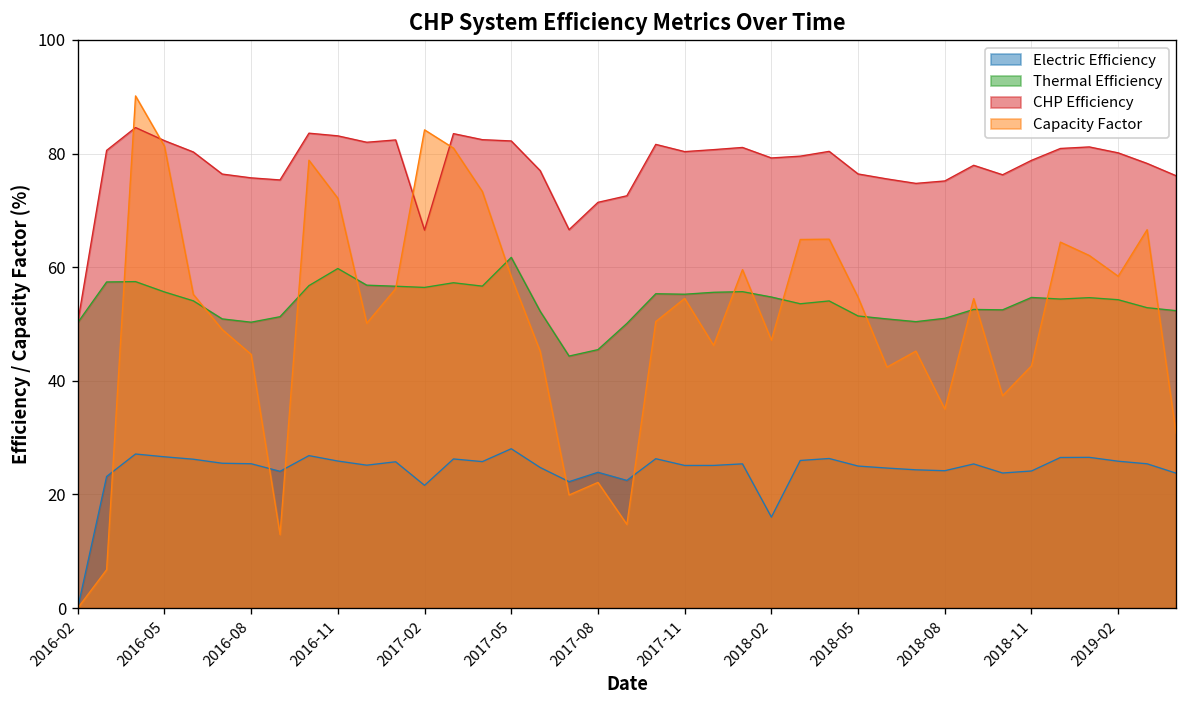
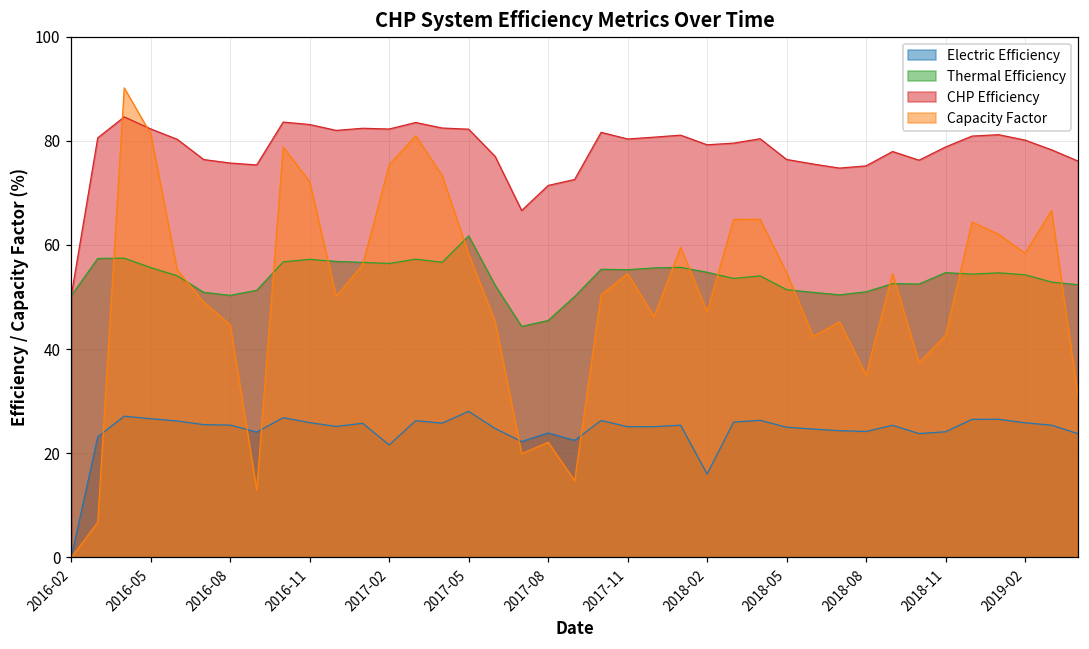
  {
    "Electric Efficiency": {
      "2016-05": 27,
      "2016-08": 25,
      "2016-11": 26,
      "2017-02": 22,
      "2017-05": 28,
      "2017-08": 24,
      "2017-11": 25,
      "2018-02": 16,
      "2018-05": 25,
      "2018-08": 24,
      "2018-11": 24,
      "2019-02": 26
    },
    "Thermal Efficiency": {
      "2016-05": 56,
      "2016-08": 50,
-     "2016-11": 60,
+     "2016-11": 57,
      "2017-02": 56,
      "2017-05": 62,
      "2017-08": 45,
      "2017-11": 55,
      "2018-02": 55,
      "2018-05": 51,
      "2018-08": 51,
      "2018-11": 55,
      "2019-02": 54
    },
    "CHP Efficiency": {
      "2016-05": 82,
      "2016-08": 76,
      "2016-11": 83,
-     "2017-02": 67,
+     "2017-02": 82,
      "2017-05": 82,
      "2017-08": 71,
      "2017-11": 80,
      "2018-02": 79,
      "2018-05": 76,
      "2018-08": 75,
      "2018-11": 79,
      "2019-02": 80
    },
    "Capacity Factor": {
      "2016-05": 81,
      "2016-08": 45,
      "2016-11": 72,
-     "2017-02": 84,
+     "2017-02": 75,
      "2017-05": 58,
      "2017-08": 22,
      "2017-11": 55,
      "2018-02": 47,
      "2018-05": 55,
      "2018-08": 35,
      "2018-11": 43,
      "2019-02": 58
    }
  }
